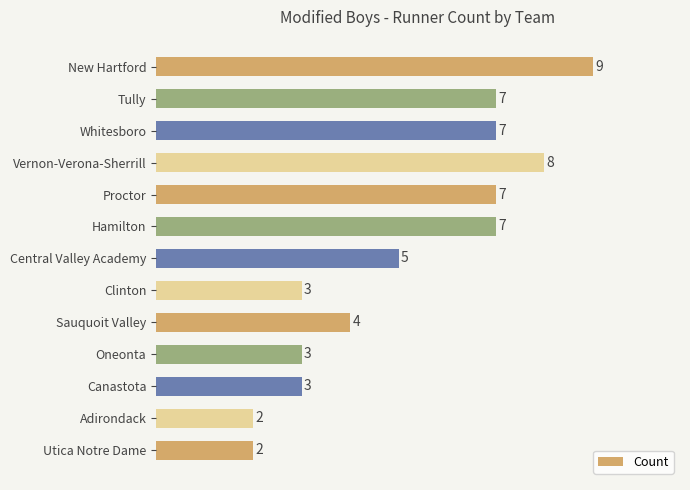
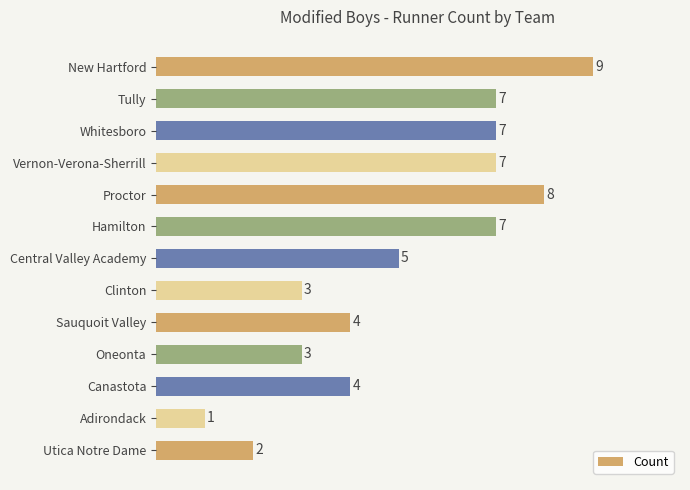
  {
    "New Hartford": 9,
    "Tully": 7,
    "Whitesboro": 7,
-   "Vernon-Verona-Sherrill": 8,
-   "Proctor": 7,
+   "Vernon-Verona-Sherrill": 7,
+   "Proctor": 8,
    "Hamilton": 7,
    "Central Valley Academy": 5,
    "Clinton": 3,
    "Sauquoit Valley": 4,
    "Oneonta": 3,
-   "Canastota": 3,
-   "Adirondack": 2,
+   "Canastota": 4,
+   "Adirondack": 1,
    "Utica Notre Dame": 2
  }
